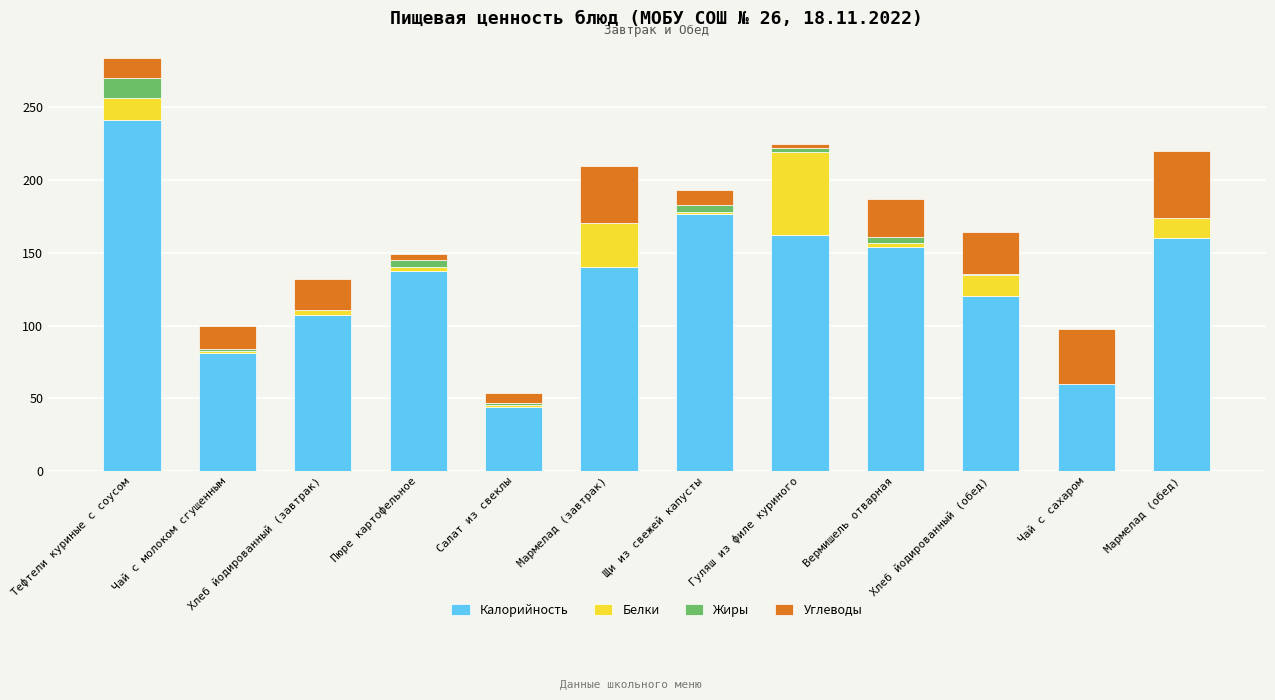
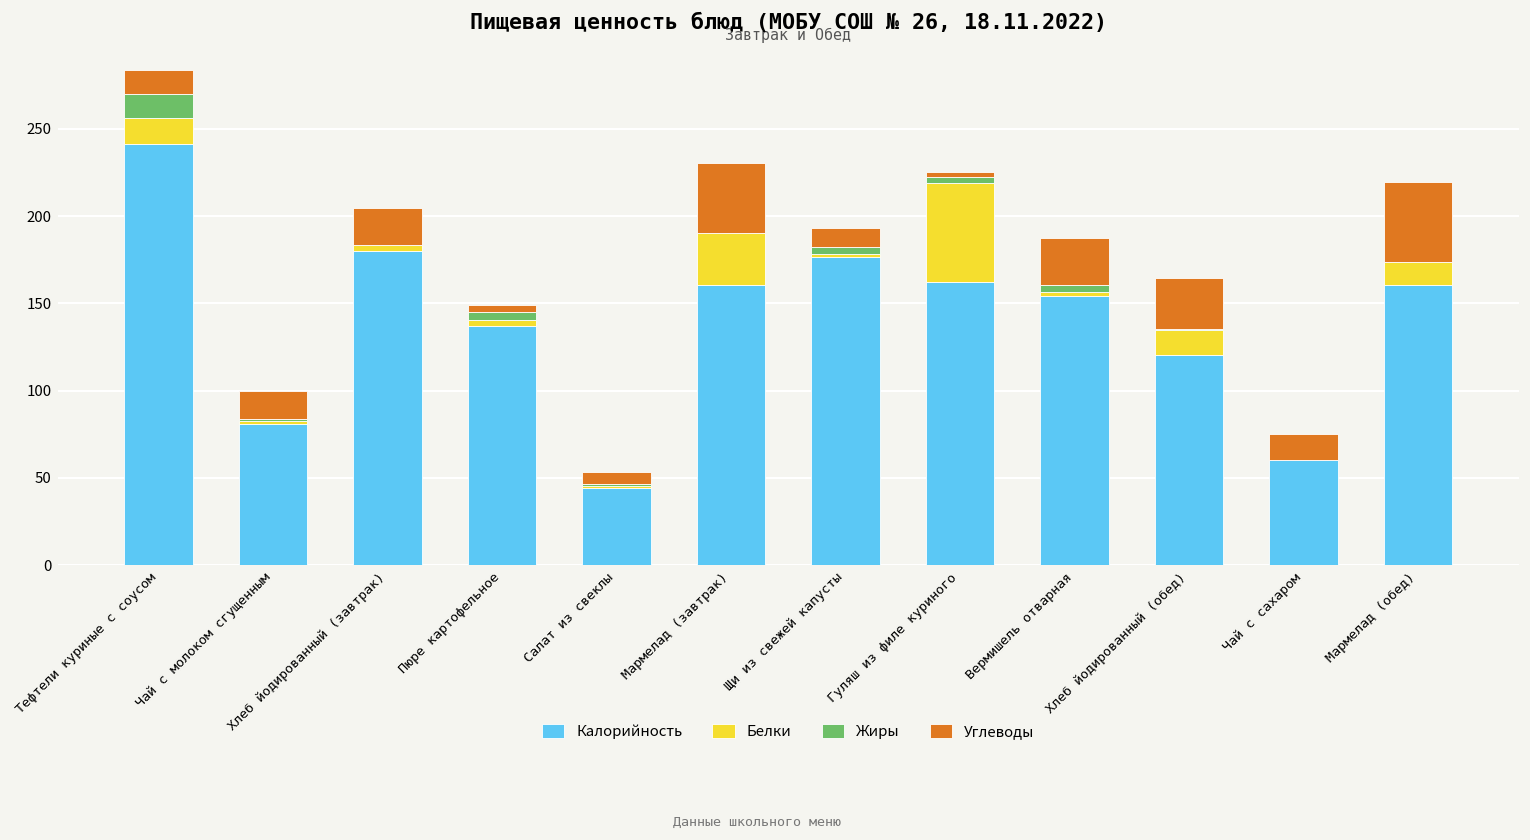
  {
    "Калорийность": {
      "Тефтели куриные с соусом": 241,
      "Чай с молоком сгущенным": 81,
-     "Хлеб йодированный (завтрак)": 107,
+     "Хлеб йодированный (завтрак)": 180,
      "Пюре картофельное": 137,
      "Салат из свеклы": 44,
-     "Мармелад (завтрак)": 140,
+     "Мармелад (завтрак)": 161,
      "Щи из свежей капусты": 177,
      "Гуляш из филе куриного": 162,
      "Вермишель отварная": 154,
      "Хлеб йодированный (обед)": 121,
      "Чай с сахаром": 60,
      "Мармелад (обед)": 161
    },
    "Белки": {
      "Тефтели куриные с соусом": 15,
      "Хлеб йодированный (завтрак)": 3,
      "Пюре картофельное": 3,
      "Мармелад (завтрак)": 30,
      "Гуляш из филе куриного": 57,
      "Вермишель отварная": 3,
      "Хлеб йодированный (обед)": 14,
      "Мармелад (обед)": 13
    },
    "Жиры": {
      "Тефтели куриные с соусом": 14,
      "Пюре картофельное": 5,
      "Мармелад (завтрак)": 0,
      "Щи из свежей капусты": 4,
      "Гуляш из филе куриного": 3,
      "Вермишель отварная": 4,
      "Мармелад (обед)": 0
    },
    "Углеводы": {
      "Тефтели куриные с соусом": 14,
      "Чай с молоком сгущенным": 16,
      "Хлеб йодированный (завтрак)": 21,
      "Пюре картофельное": 4,
      "Салат из свеклы": 7,
      "Мармелад (завтрак)": 40,
      "Щи из свежей капусты": 11,
      "Гуляш из филе куриного": 3,
      "Вермишель отварная": 27,
      "Хлеб йодированный (обед)": 29,
-     "Чай с сахаром": 38,
+     "Чай с сахаром": 15,
      "Мармелад (обед)": 46
    }
  }
